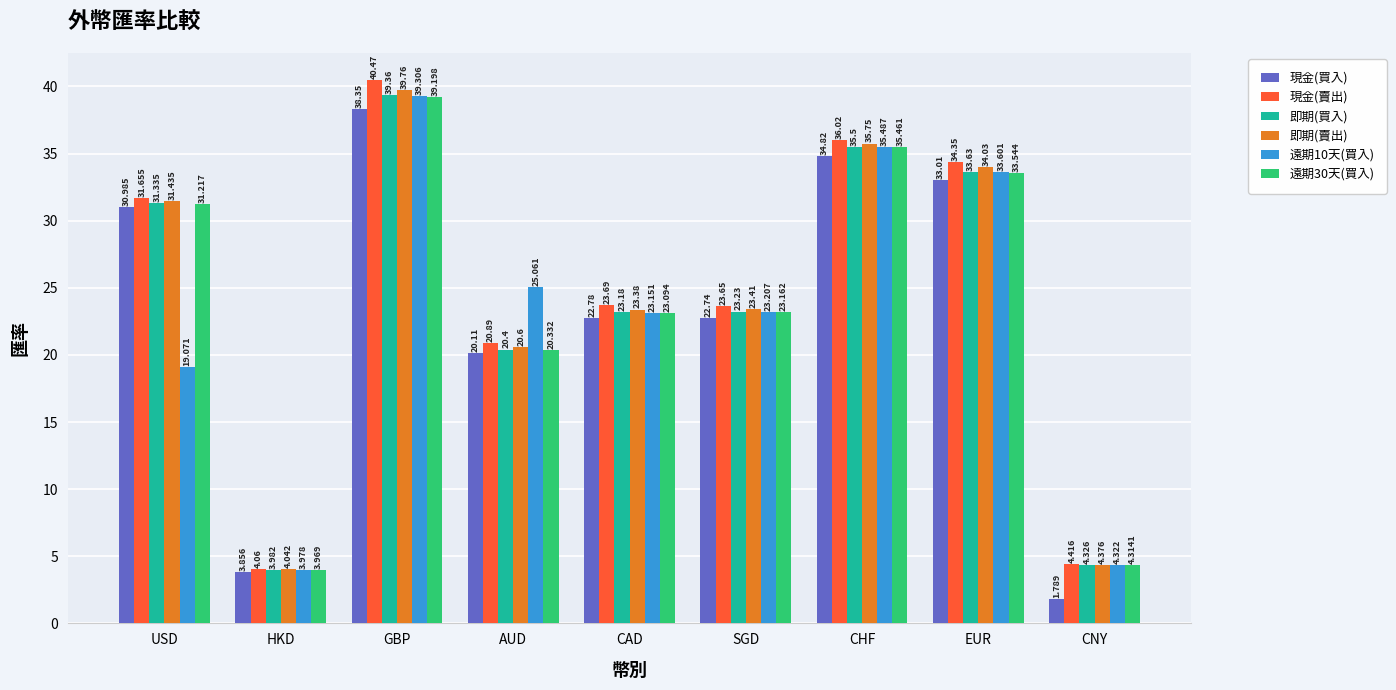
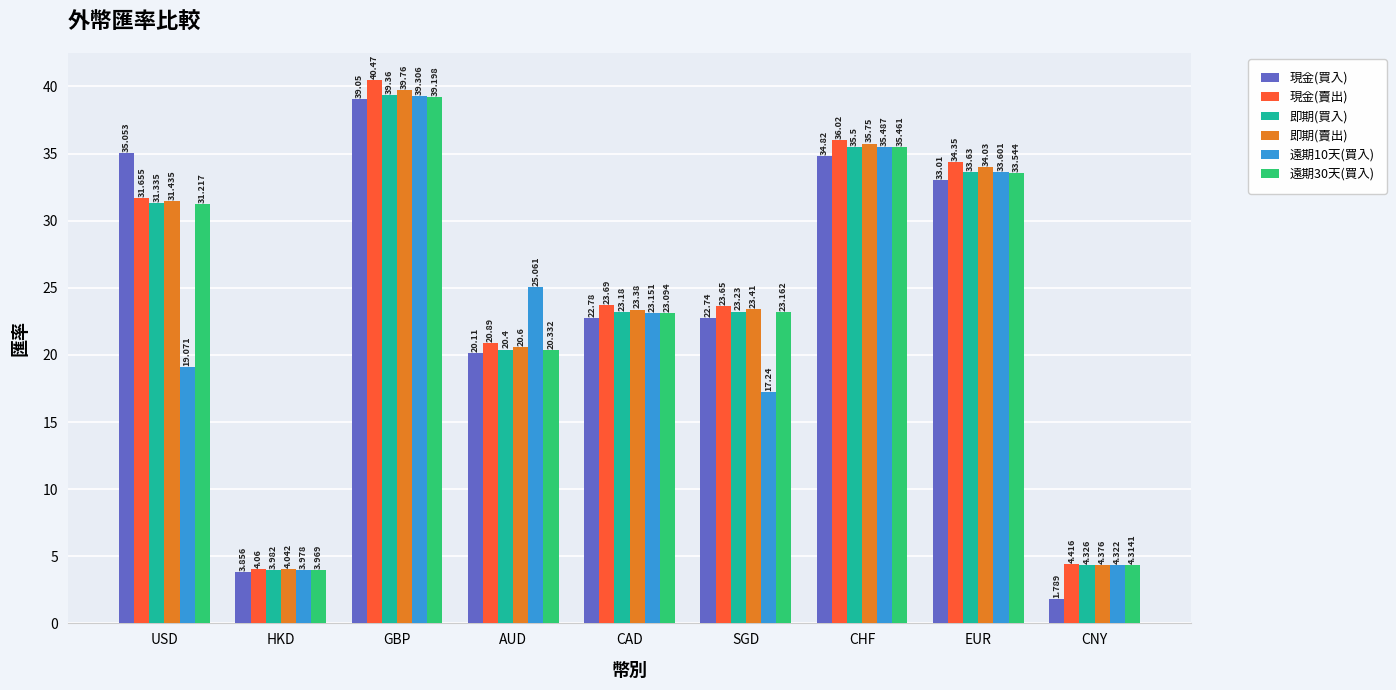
  {
    "現金(買入)": {
-     "USD": 30.985,
+     "USD": 35.053,
      "HKD": 3.856,
-     "GBP": 38.35,
+     "GBP": 39.05,
      "AUD": 20.11,
      "CAD": 22.78,
      "SGD": 22.74,
      "CHF": 34.82,
      "EUR": 33.01,
      "CNY": 1.789
    },
    "遠期10天(買入)": {
      "USD": 19.071,
      "HKD": 3.978,
      "GBP": 39.306,
      "AUD": 25.061,
      "CAD": 23.151,
-     "SGD": 23.207,
+     "SGD": 17.24,
      "CHF": 35.487,
      "EUR": 33.601,
      "CNY": 4.322
    }
  }
